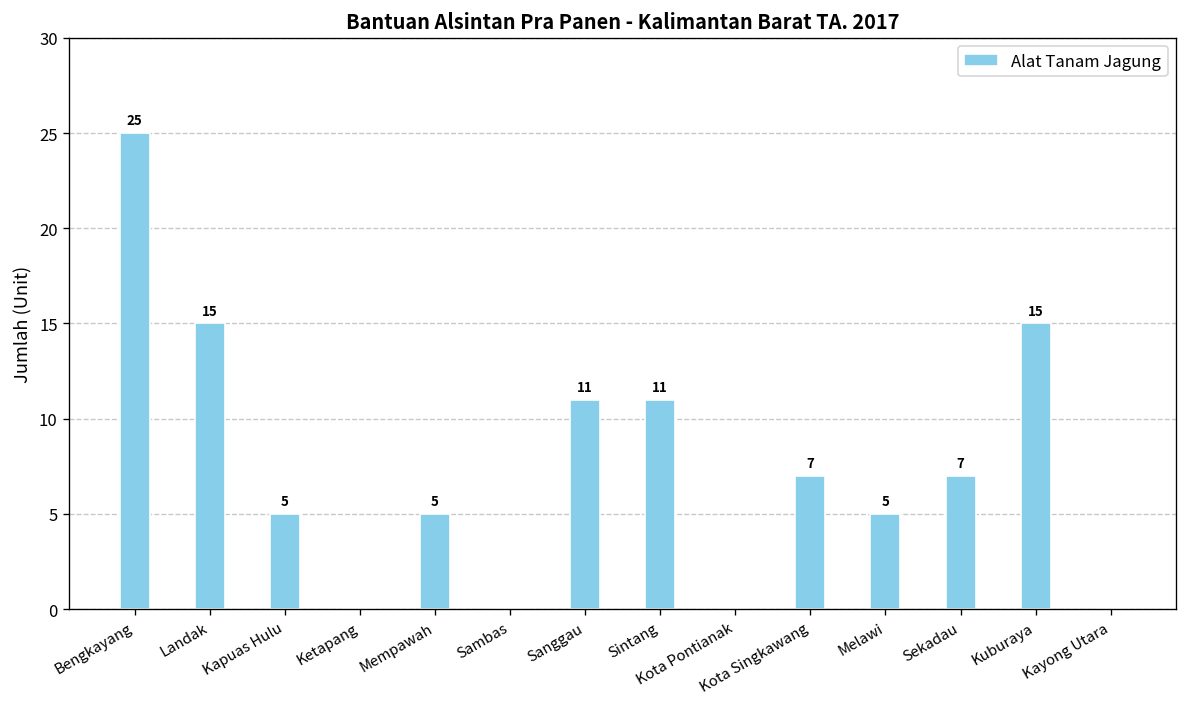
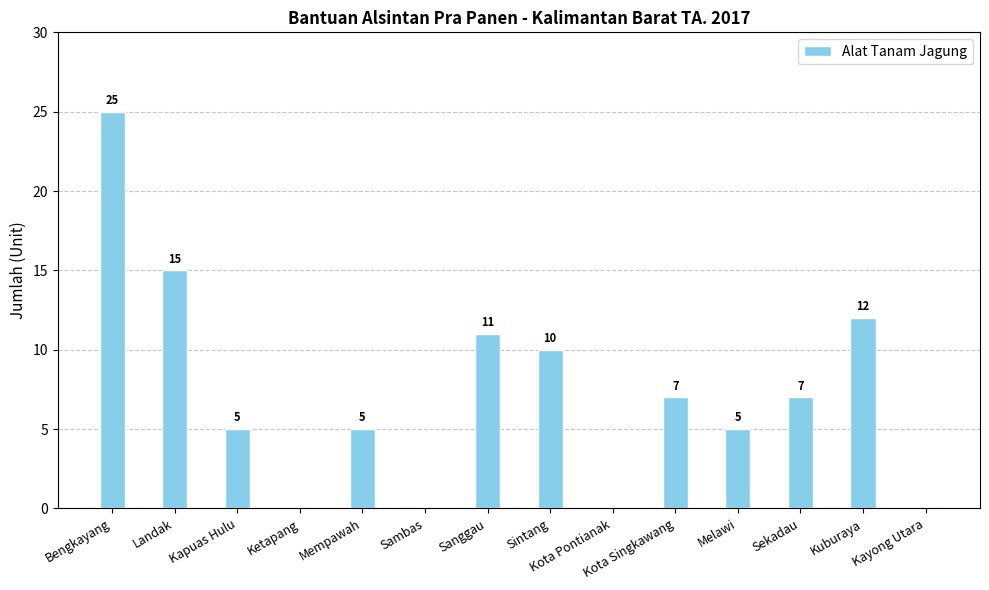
  {
    "Bengkayang": 25,
    "Landak": 15,
    "Kapuas Hulu": 5,
    "Mempawah": 5,
    "Sanggau": 11,
-   "Sintang": 11,
+   "Sintang": 10,
    "Kota Singkawang": 7,
    "Melawi": 5,
    "Sekadau": 7,
-   "Kuburaya": 15
+   "Kuburaya": 12
  }
